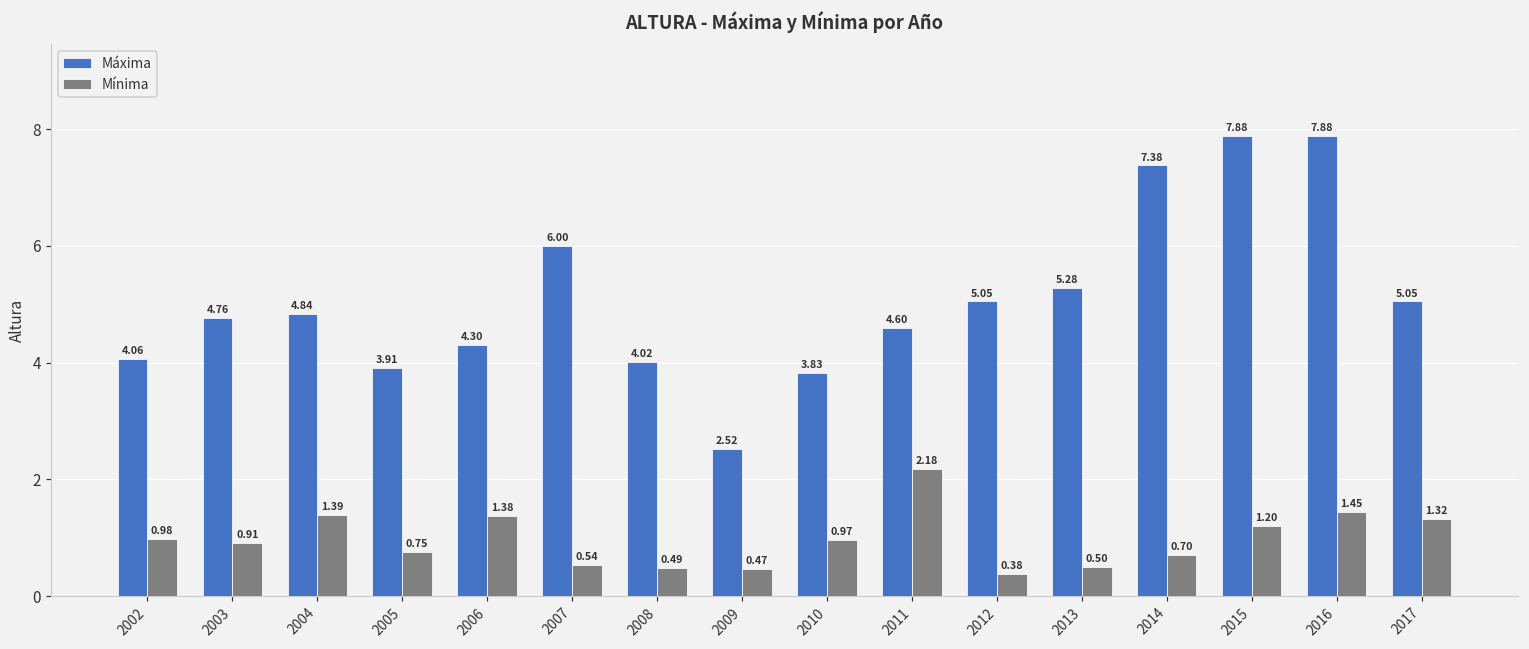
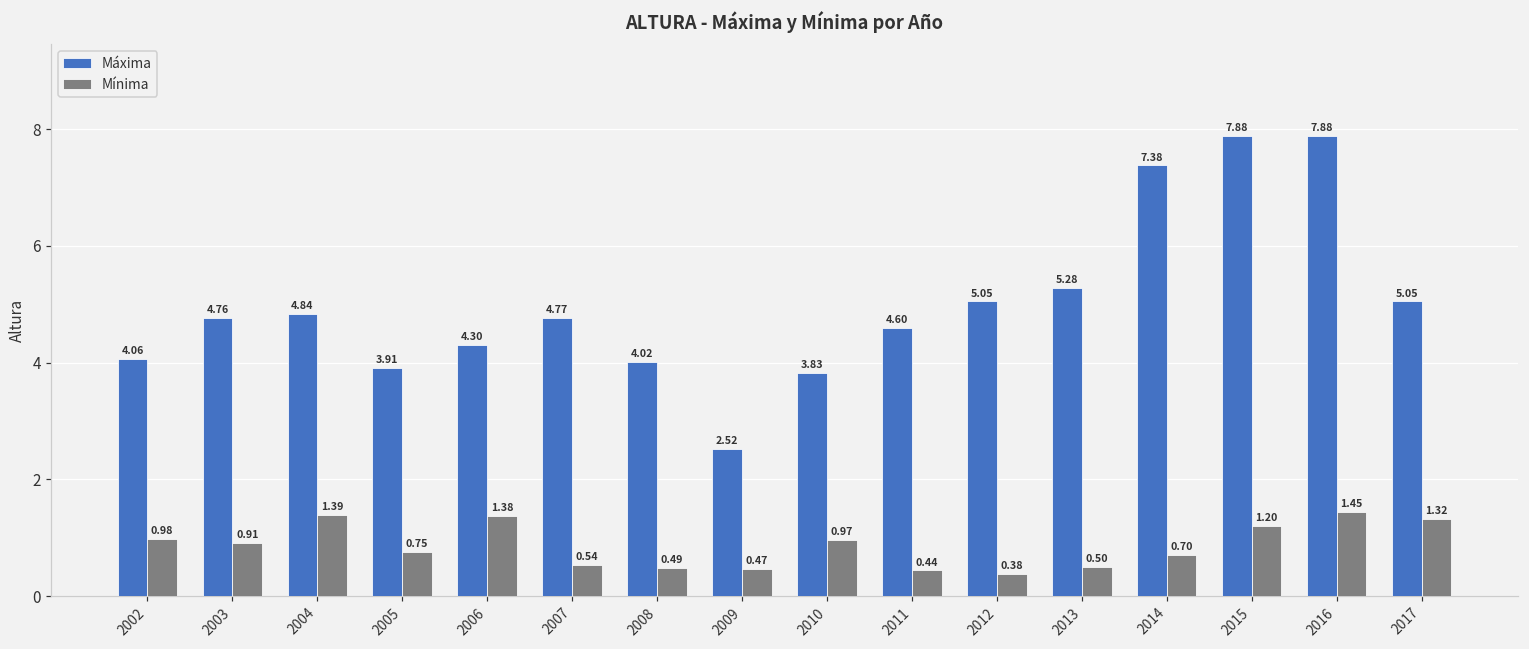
  {
    "Máxima": {
      "2002": 4.06,
      "2003": 4.76,
      "2004": 4.84,
      "2005": 3.91,
      "2006": 4.30,
-     "2007": 6.00,
+     "2007": 4.77,
      "2008": 4.02,
      "2009": 2.52,
      "2010": 3.83,
      "2011": 4.60,
      "2012": 5.05,
      "2013": 5.28,
      "2014": 7.38,
      "2015": 7.88,
      "2016": 7.88,
      "2017": 5.05
    },
    "Mínima": {
      "2002": 0.98,
      "2003": 0.91,
      "2004": 1.39,
      "2005": 0.75,
      "2006": 1.38,
      "2007": 0.54,
      "2008": 0.49,
      "2009": 0.47,
      "2010": 0.97,
-     "2011": 2.18,
+     "2011": 0.44,
      "2012": 0.38,
      "2013": 0.50,
      "2014": 0.70,
      "2015": 1.20,
      "2016": 1.45,
      "2017": 1.32
    }
  }
